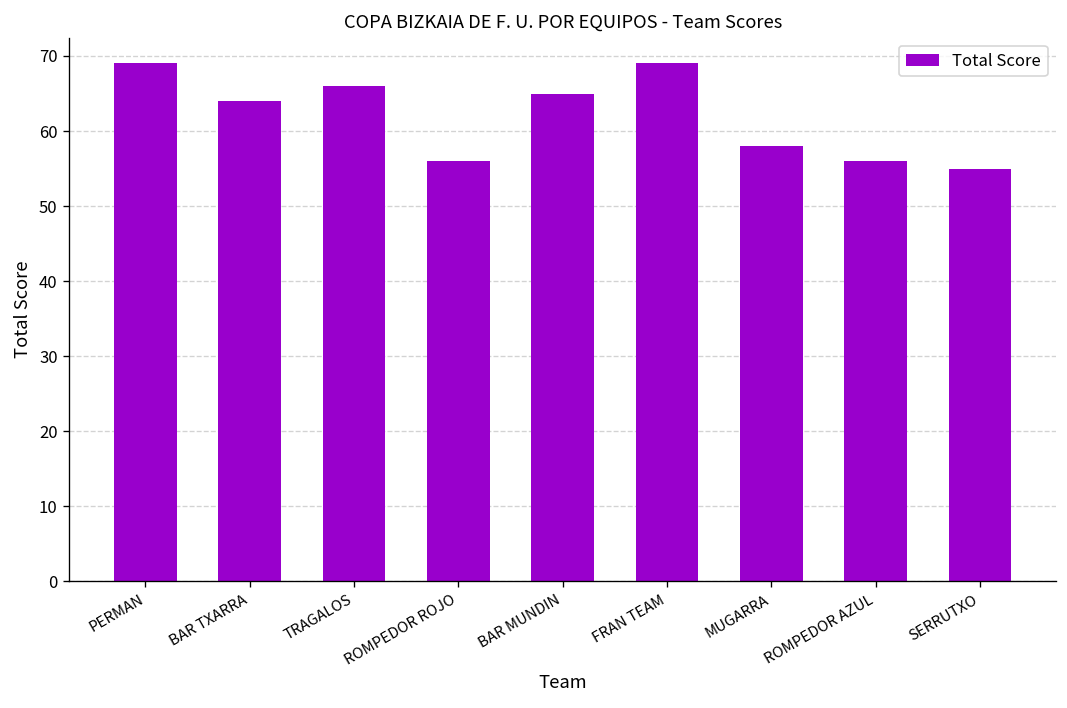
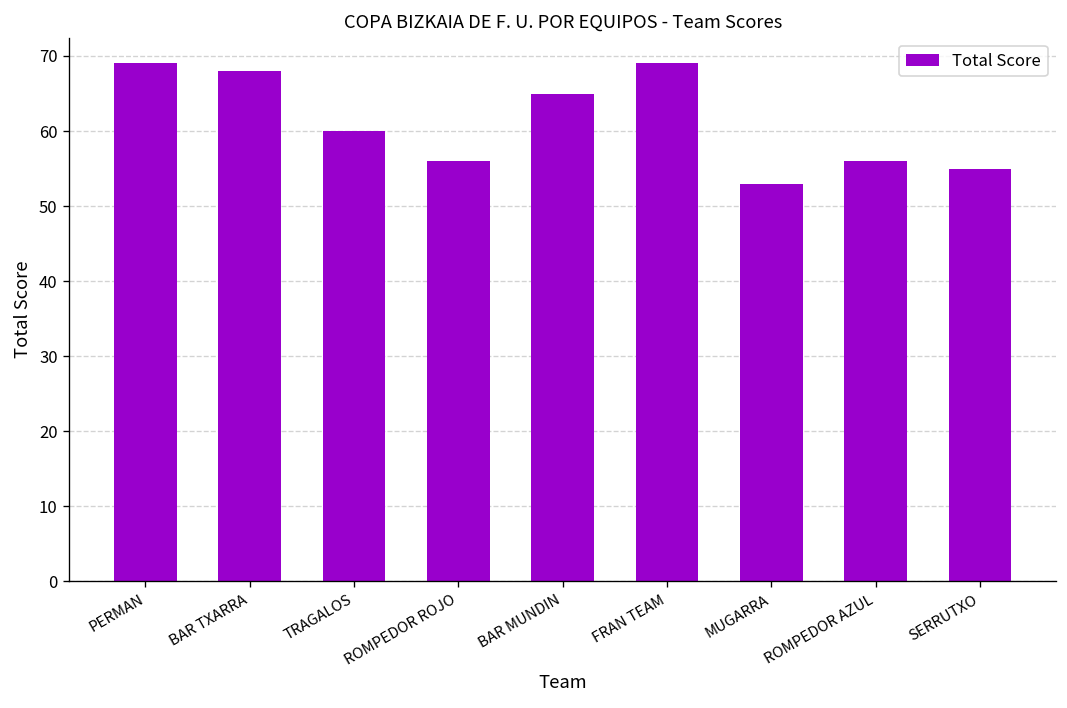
  {
    "PERMAN": 69,
-   "BAR TXARRA": 64,
-   "TRAGALOS": 66,
+   "BAR TXARRA": 68,
+   "TRAGALOS": 60,
    "ROMPEDOR ROJO": 56,
    "BAR MUNDIN": 65,
    "FRAN TEAM": 69,
-   "MUGARRA": 58,
+   "MUGARRA": 53,
    "ROMPEDOR AZUL": 56,
    "SERRUTXO": 55
  }
